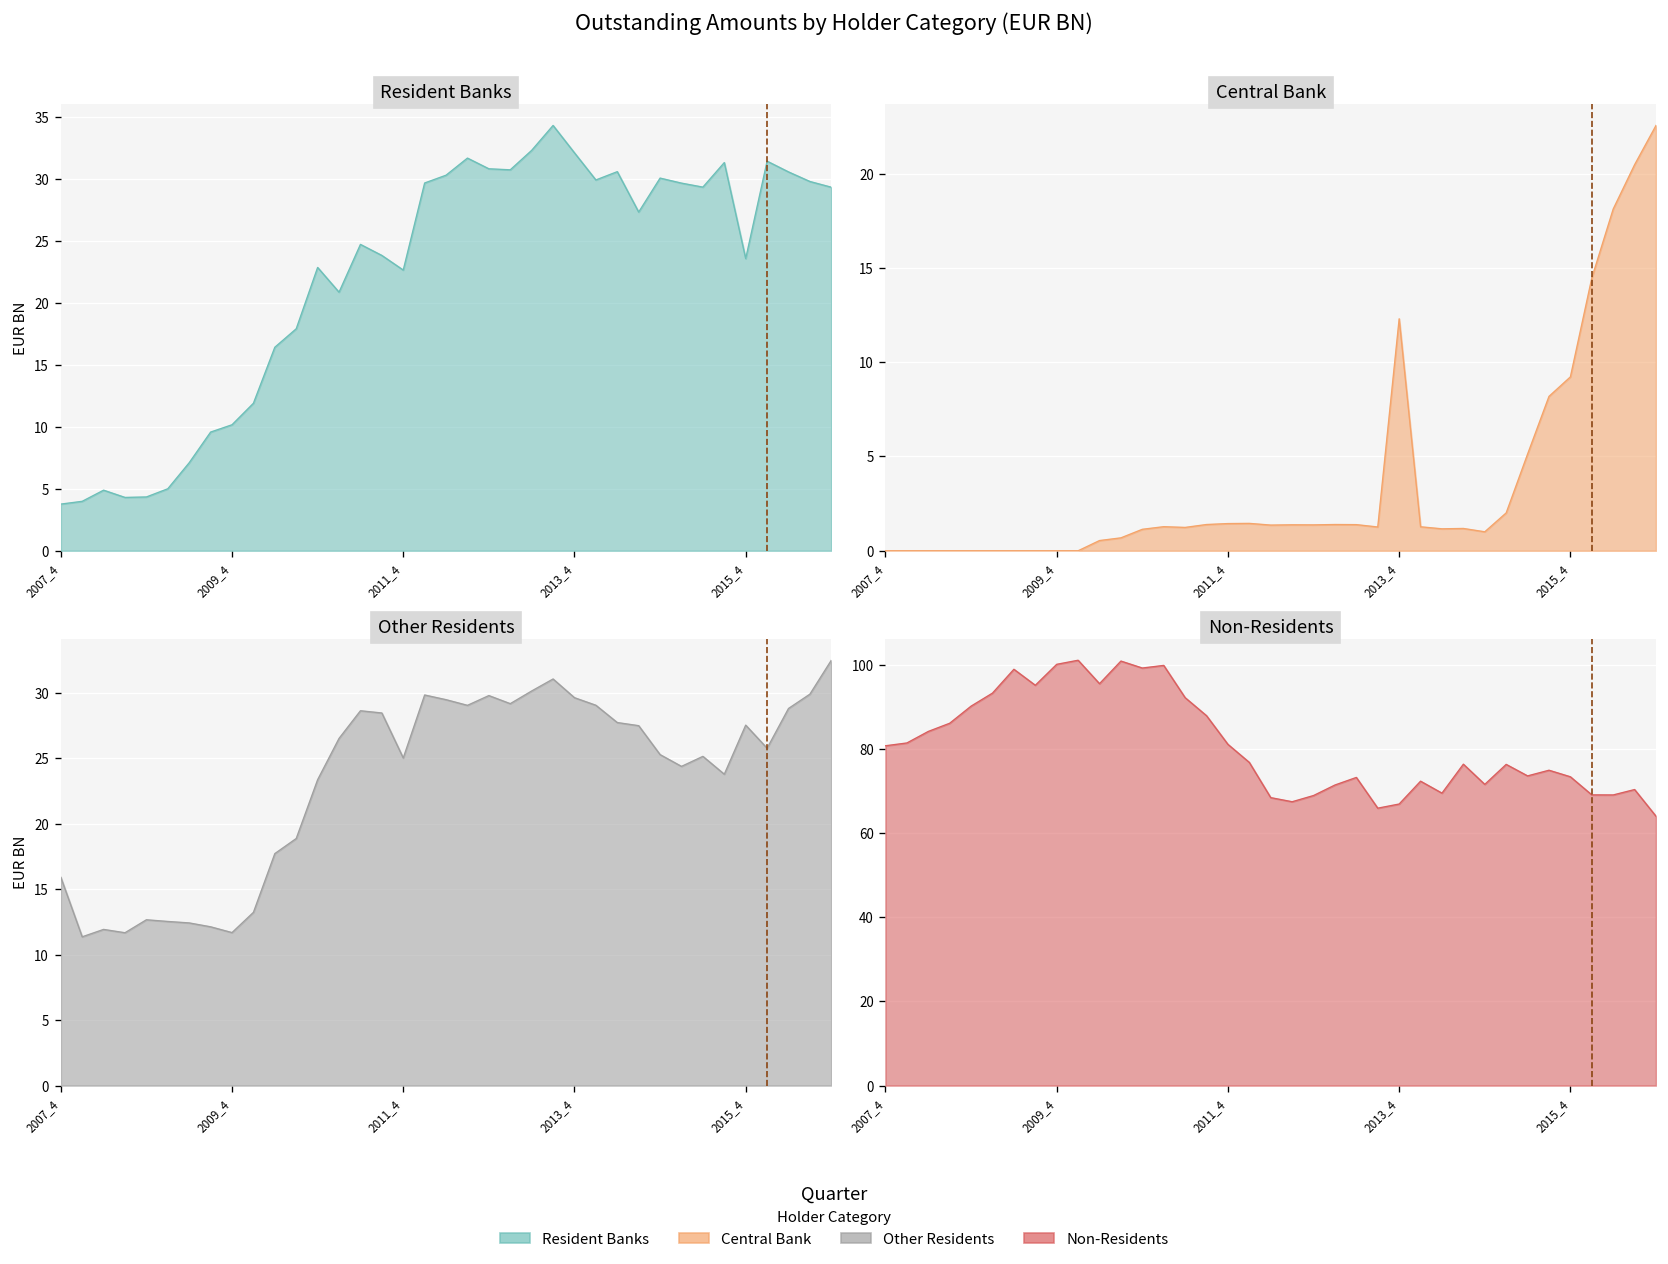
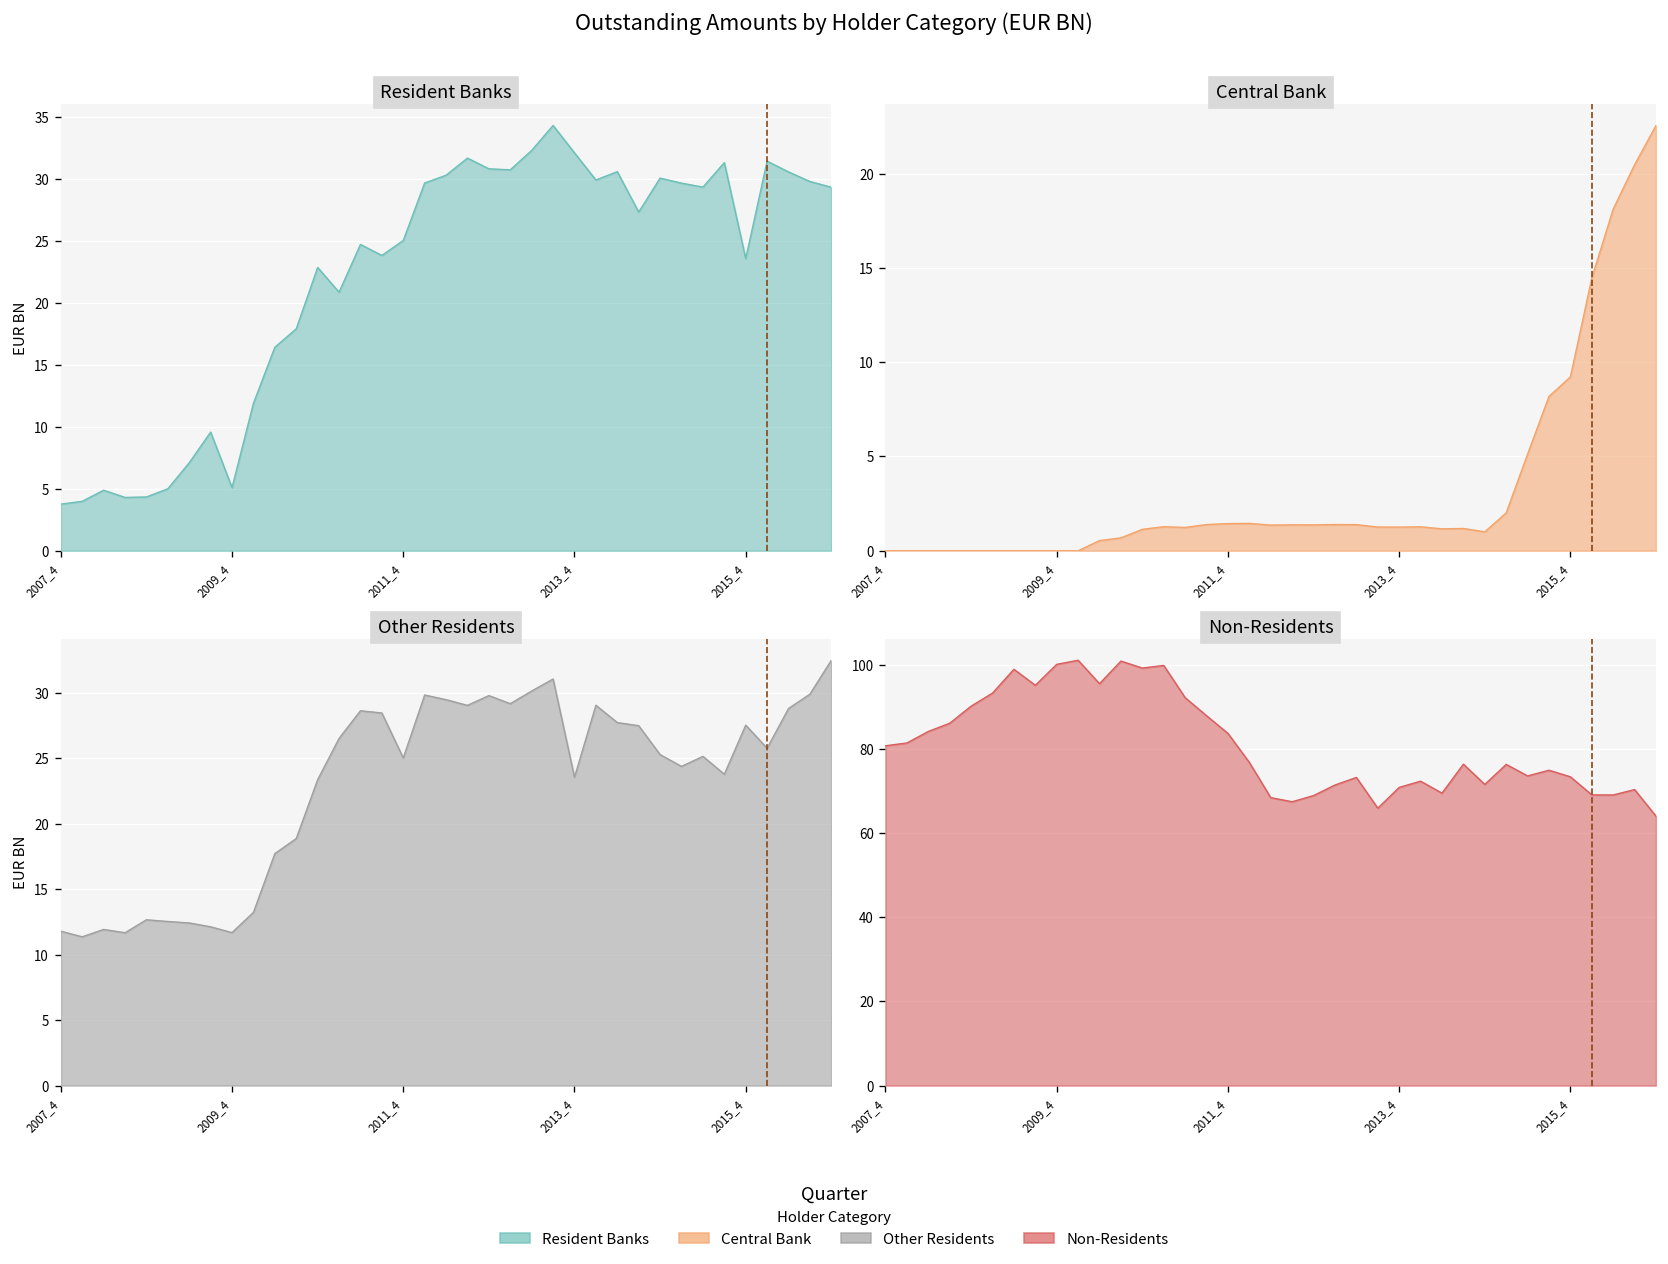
  {
    "Resident Banks": {
      "2007_4": 3.8,
-     "2009_4": 10.2,
-     "2011_4": 22.7,
+     "2009_4": 5.1,
+     "2011_4": 25.0,
      "2013_4": 32.1,
      "2015_4": 23.6
    },
    "Central Bank": {
      "2007_4": 0.0,
      "2009_4": 0.0,
      "2011_4": 1.4,
-     "2013_4": 12.3,
+     "2013_4": 1.3,
      "2015_4": 9.2
    },
    "Other Residents": {
-     "2007_4": 15.9,
+     "2007_4": 11.8,
      "2009_4": 11.7,
      "2011_4": 25.0,
-     "2013_4": 29.6,
+     "2013_4": 23.6,
      "2015_4": 27.5
    },
    "Non-Residents": {
      "2007_4": 81,
      "2009_4": 100,
-     "2011_4": 81,
-     "2013_4": 67,
+     "2011_4": 84,
+     "2013_4": 71,
      "2015_4": 73
    }
  }
